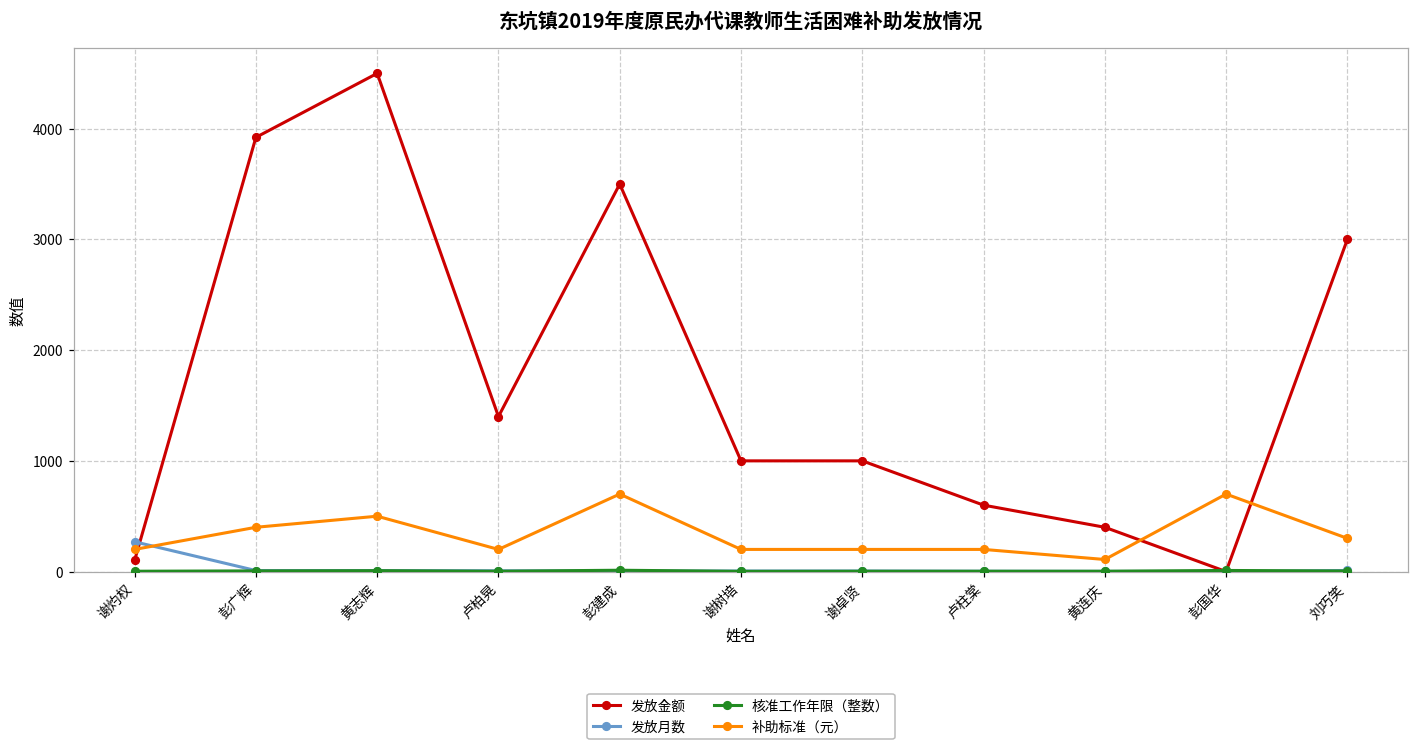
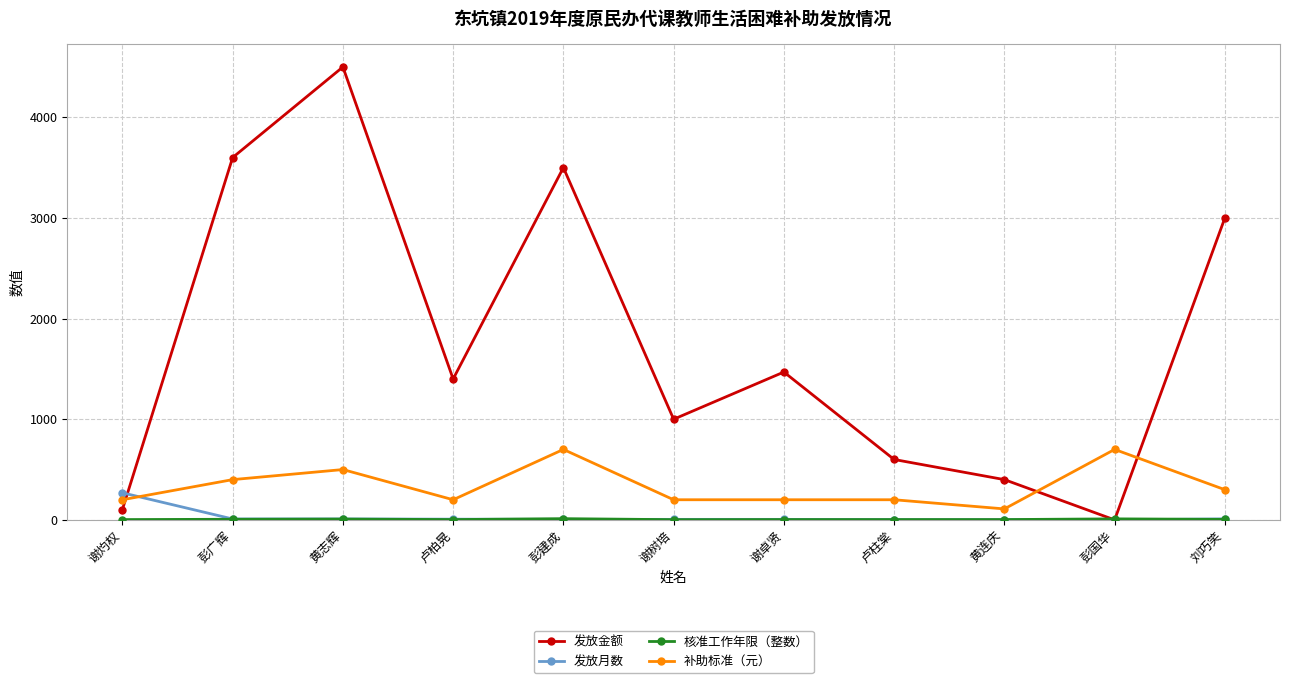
  {
    "发放金额": {
      "谢灼权": 100,
-     "彭广辉": 3920,
+     "彭广辉": 3600,
      "黄志辉": 4500,
      "卢柏晃": 1400,
      "彭建成": 3500,
      "谢树培": 1000,
-     "谢卓贤": 1000,
+     "谢卓贤": 1470,
      "卢柱棠": 600,
      "黄连庆": 400,
      "刘巧笑": 3000
    },
    "发放月数": {
      "谢灼权": 270
    },
    "核准工作年限（整数）": {
      "谢灼权": 0
    },
    "补助标准（元）": {
      "谢灼权": 200,
      "彭广辉": 400,
      "黄志辉": 500,
      "卢柏晃": 200,
      "彭建成": 700,
      "谢树培": 200,
      "谢卓贤": 200,
      "卢柱棠": 200,
      "黄连庆": 110,
      "彭国华": 700,
      "刘巧笑": 300
    }
  }
